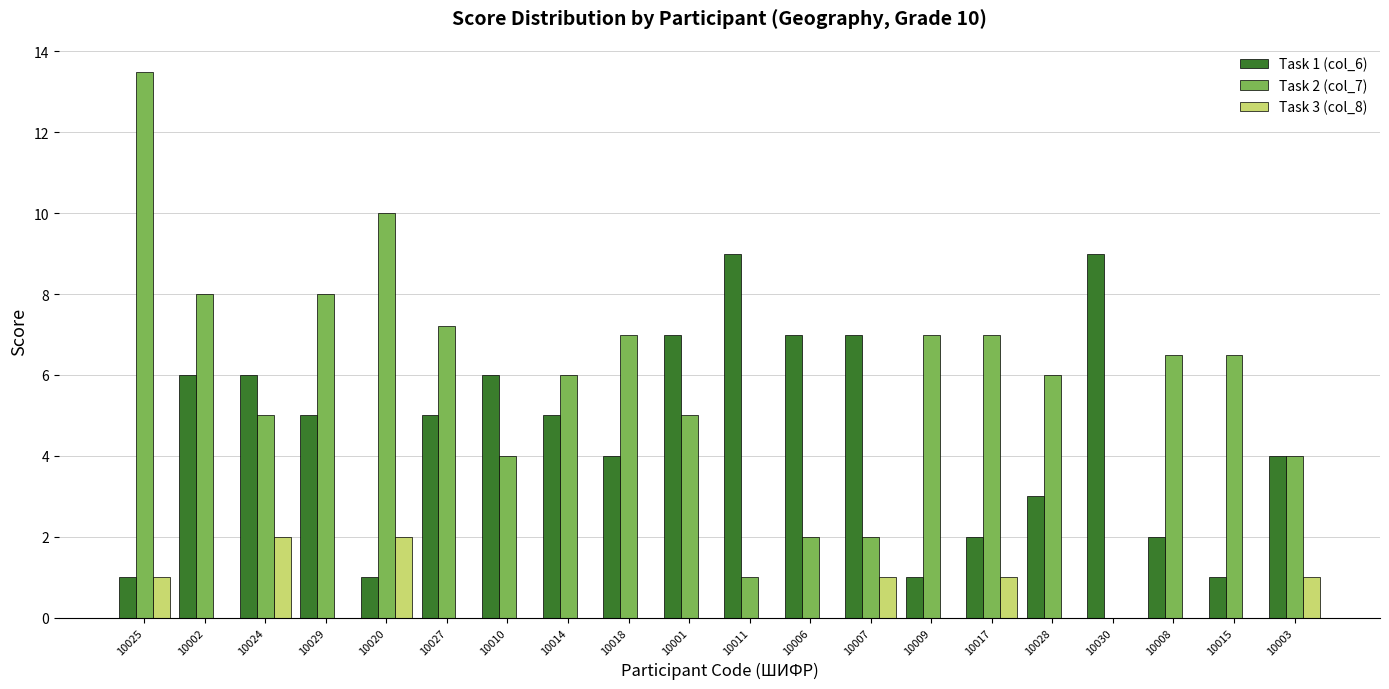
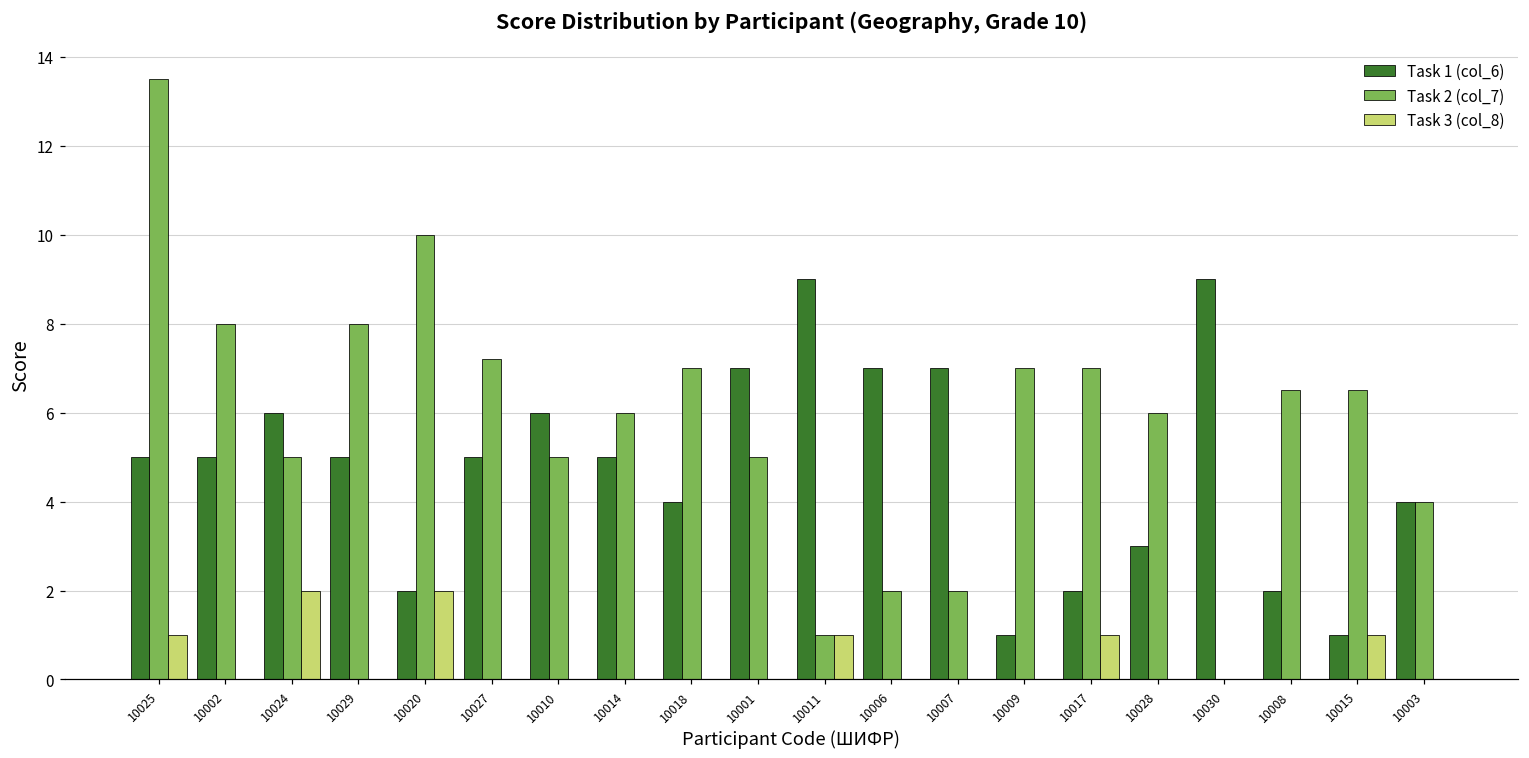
  {
    "Task 1 (col_6)": {
-     "10025": 1,
-     "10002": 6,
+     "10025": 5,
+     "10002": 5,
      "10024": 6,
      "10029": 5,
-     "10020": 1,
+     "10020": 2,
      "10027": 5,
      "10010": 6,
      "10014": 5,
      "10018": 4,
      "10001": 7,
      "10011": 9,
      "10006": 7,
      "10007": 7,
      "10009": 1,
      "10017": 2,
      "10028": 3,
      "10030": 9,
      "10008": 2,
      "10015": 1,
      "10003": 4
    },
    "Task 2 (col_7)": {
      "10025": 13.5,
      "10002": 8,
      "10024": 5,
      "10029": 8,
      "10020": 10,
      "10027": 7.2,
-     "10010": 4,
+     "10010": 5,
      "10014": 6,
      "10018": 7,
      "10001": 5,
      "10011": 1,
      "10006": 2,
      "10007": 2,
      "10009": 7,
      "10017": 7,
      "10028": 6,
      "10030": 0,
      "10008": 6.5,
      "10015": 6.5,
      "10003": 4
    },
    "Task 3 (col_8)": {
      "10025": 1,
      "10002": 0,
      "10024": 2,
      "10029": 0,
      "10020": 2,
      "10027": 0,
      "10010": 0,
      "10014": 0,
      "10018": 0,
      "10001": 0,
-     "10011": 0,
+     "10011": 1,
      "10006": 0,
-     "10007": 1,
+     "10007": 0,
      "10009": 0,
      "10017": 1,
      "10028": 0,
      "10030": 0,
      "10008": 0,
-     "10015": 0,
-     "10003": 1
+     "10015": 1,
+     "10003": 0
    }
  }
